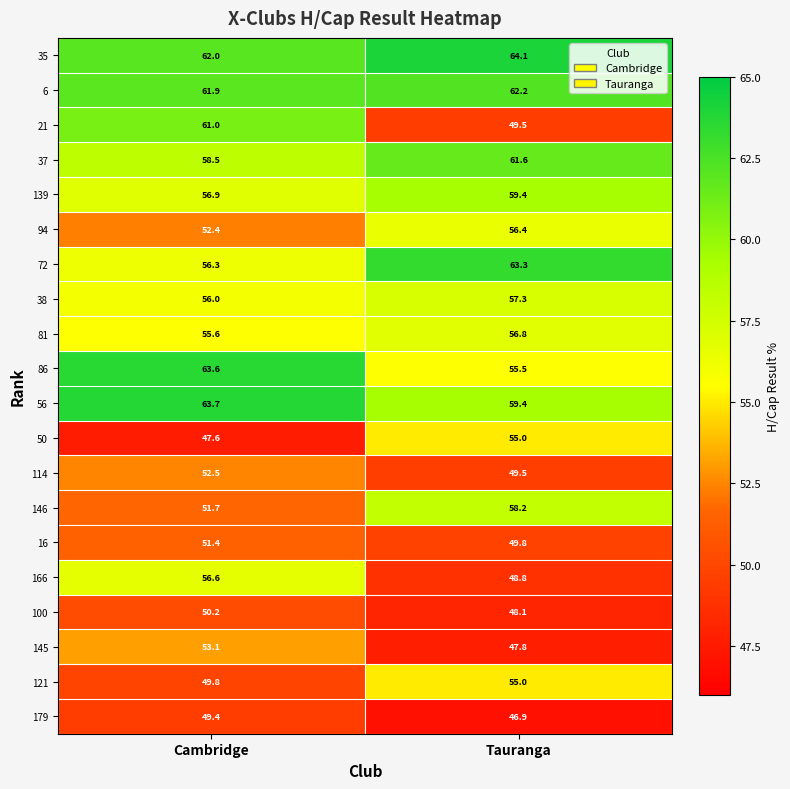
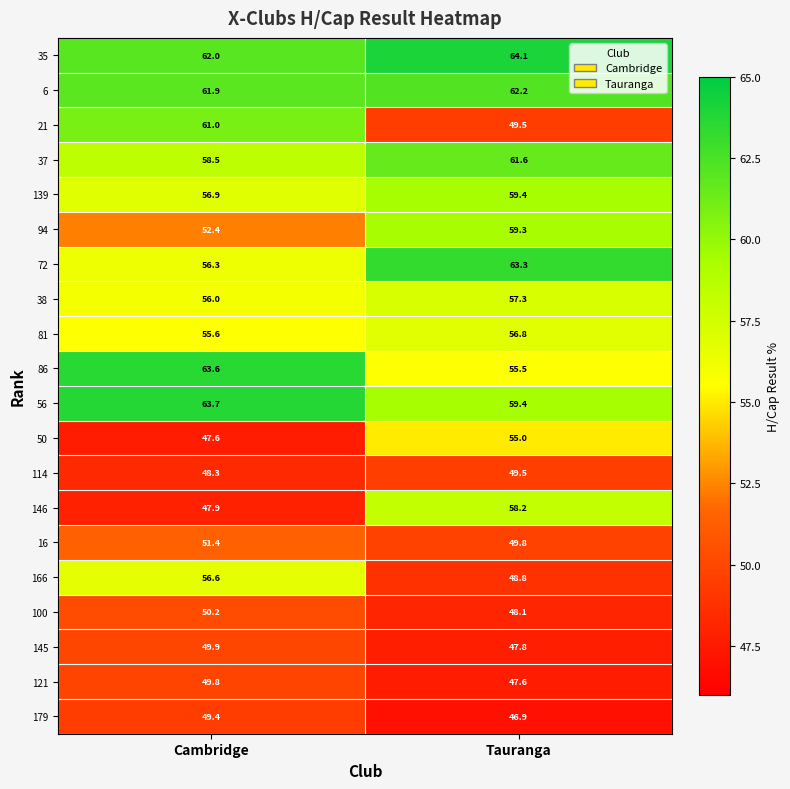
  {
    "35": {
      "Cambridge": 62.0,
      "Tauranga": 64.1
    },
    "6": {
      "Cambridge": 61.9,
      "Tauranga": 62.2
    },
    "21": {
      "Cambridge": 61.0,
      "Tauranga": 49.5
    },
    "37": {
      "Cambridge": 58.5,
      "Tauranga": 61.6
    },
    "139": {
      "Cambridge": 56.9,
      "Tauranga": 59.4
    },
    "94": {
      "Cambridge": 52.4,
-     "Tauranga": 56.4
+     "Tauranga": 59.3
    },
    "72": {
      "Cambridge": 56.3,
      "Tauranga": 63.3
    },
    "38": {
      "Cambridge": 56.0,
      "Tauranga": 57.3
    },
    "81": {
      "Cambridge": 55.6,
      "Tauranga": 56.8
    },
    "86": {
      "Cambridge": 63.6,
      "Tauranga": 55.5
    },
    "56": {
      "Cambridge": 63.7,
      "Tauranga": 59.4
    },
    "50": {
      "Cambridge": 47.6,
      "Tauranga": 55.0
    },
    "114": {
-     "Cambridge": 52.5,
+     "Cambridge": 48.3,
      "Tauranga": 49.5
    },
    "146": {
-     "Cambridge": 51.7,
+     "Cambridge": 47.9,
      "Tauranga": 58.2
    },
    "16": {
      "Cambridge": 51.4,
      "Tauranga": 49.8
    },
    "166": {
      "Cambridge": 56.6,
      "Tauranga": 48.8
    },
    "100": {
      "Cambridge": 50.2,
      "Tauranga": 48.1
    },
    "145": {
-     "Cambridge": 53.1,
+     "Cambridge": 49.9,
      "Tauranga": 47.8
    },
    "121": {
      "Cambridge": 49.8,
-     "Tauranga": 55.0
+     "Tauranga": 47.6
    },
    "179": {
      "Cambridge": 49.4,
      "Tauranga": 46.9
    }
  }
